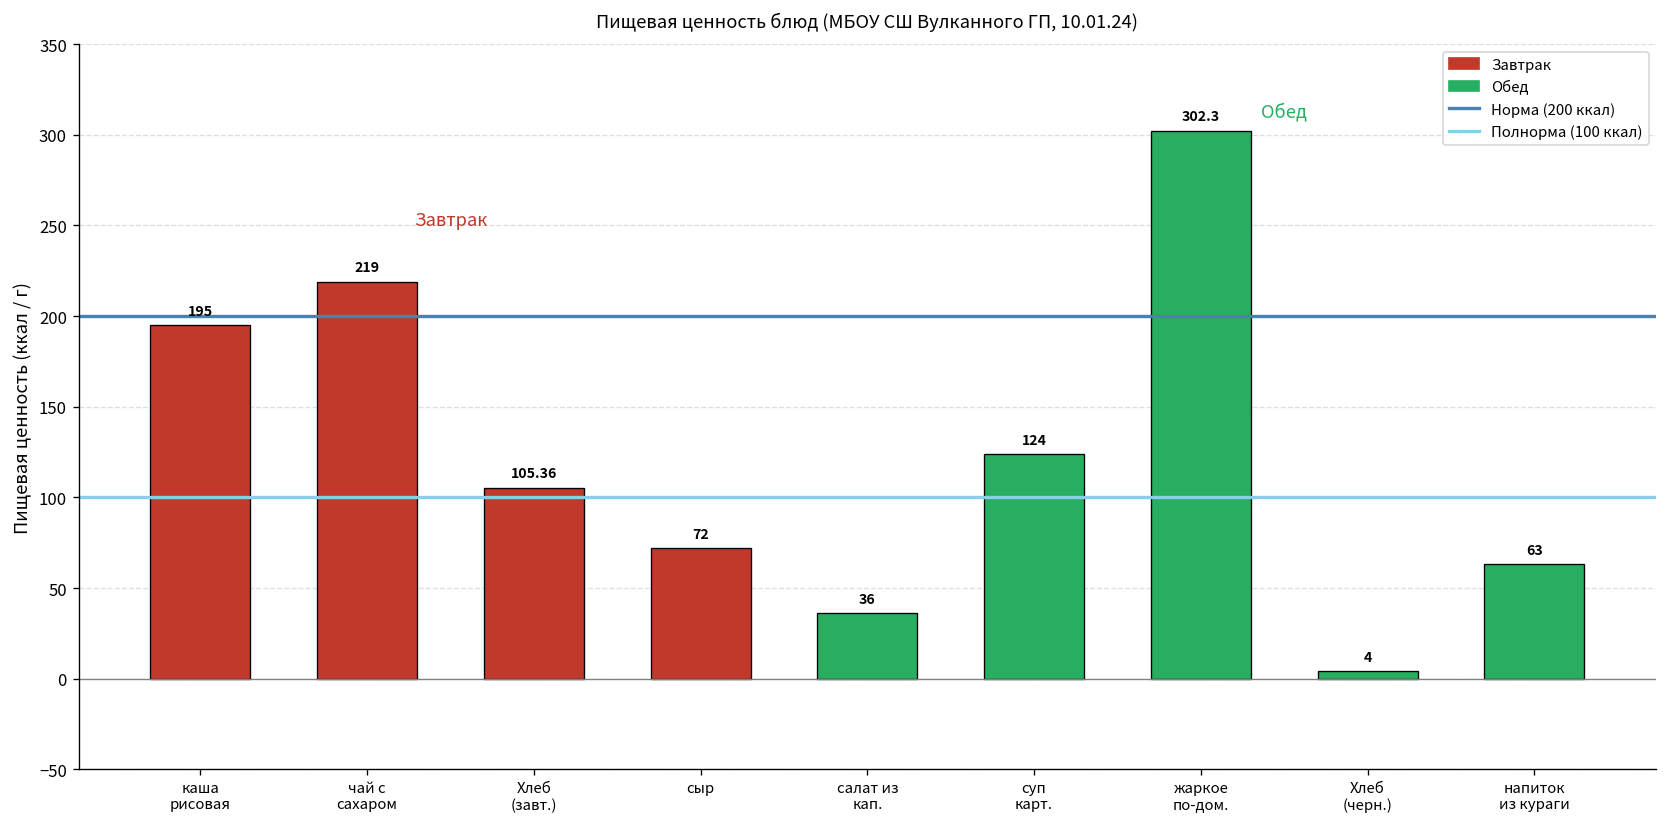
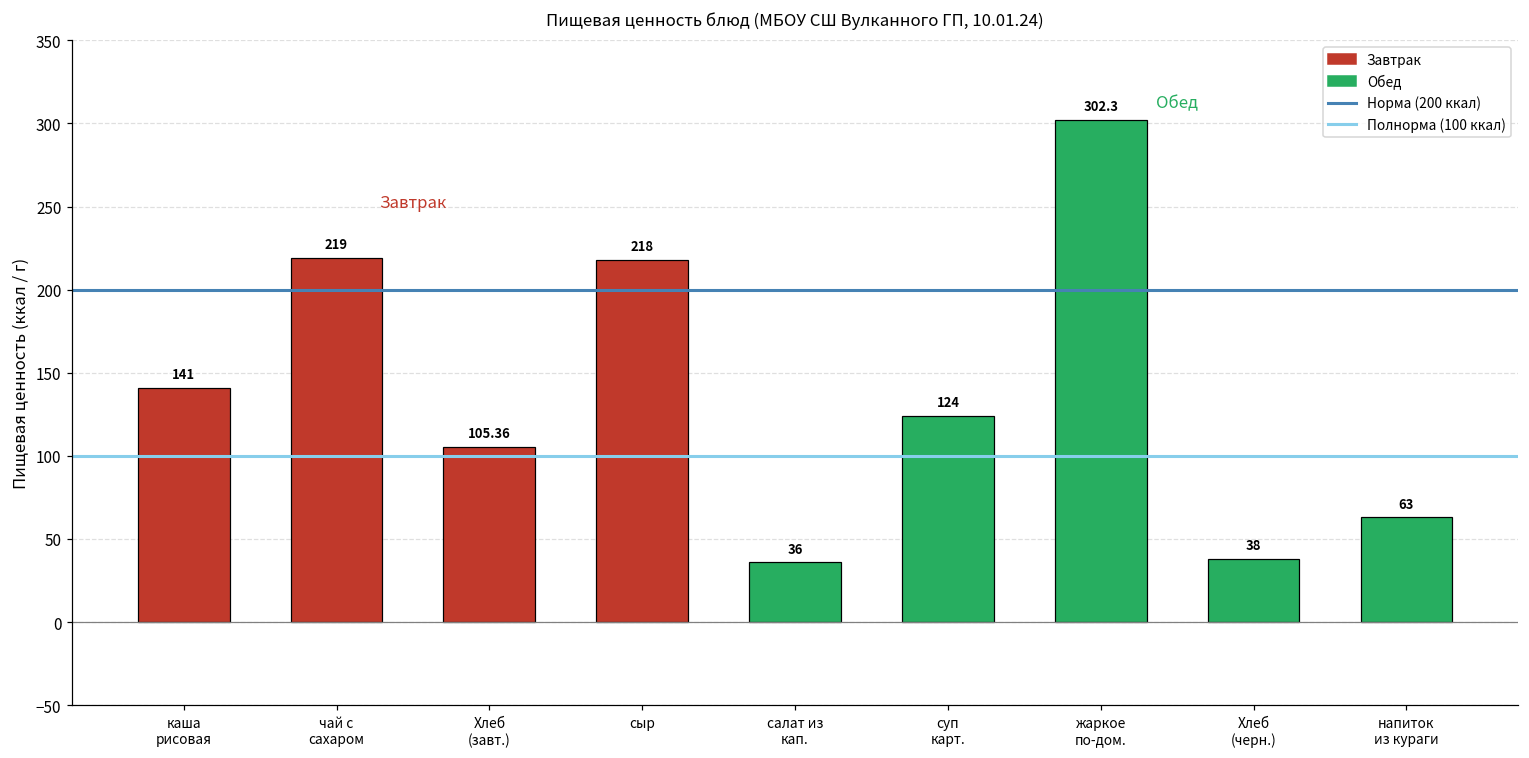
  {
-   "каша рисовая": 195,
+   "каша рисовая": 141,
    "чай с сахаром": 219,
    "Хлеб (завт.)": 105.36,
-   "сыр": 72,
+   "сыр": 218,
    "салат из кап.": 36,
    "суп карт.": 124,
    "жаркое по-дом.": 302.3,
-   "Хлеб (черн.)": 4,
+   "Хлеб (черн.)": 38,
    "напиток из кураги": 63
  }
